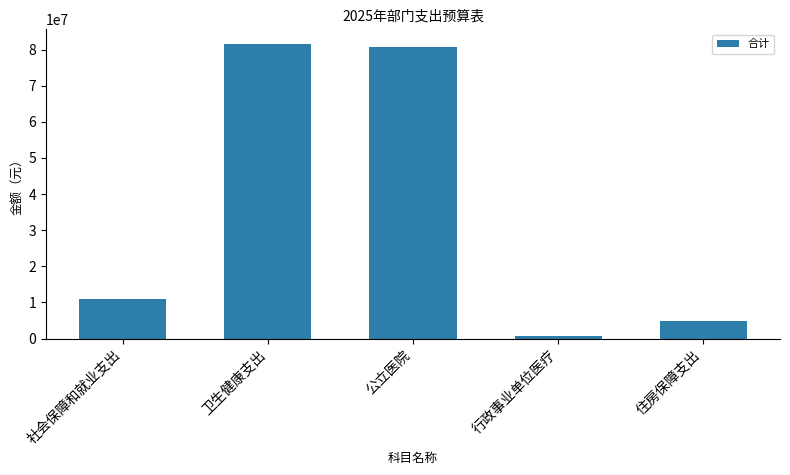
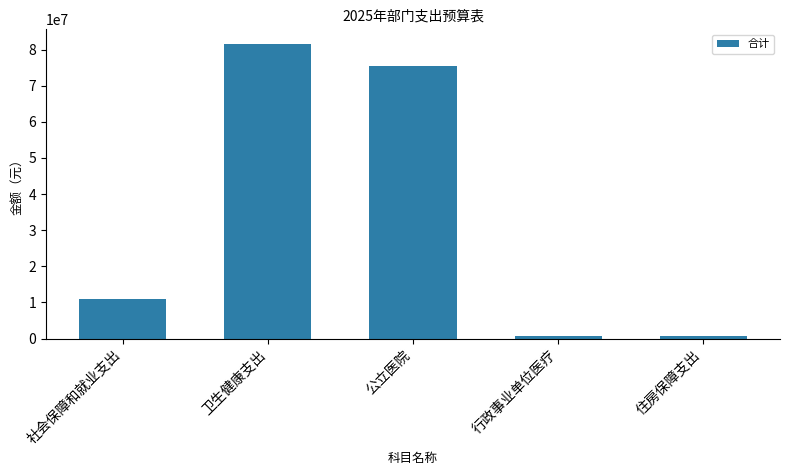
  {
    "社会保障和就业支出": 11000000,
    "卫生健康支出": 82000000,
-   "公立医院": 81000000,
+   "公立医院": 75000000,
    "行政事业单位医疗": 1000000,
-   "住房保障支出": 5000000
+   "住房保障支出": 1000000
  }
